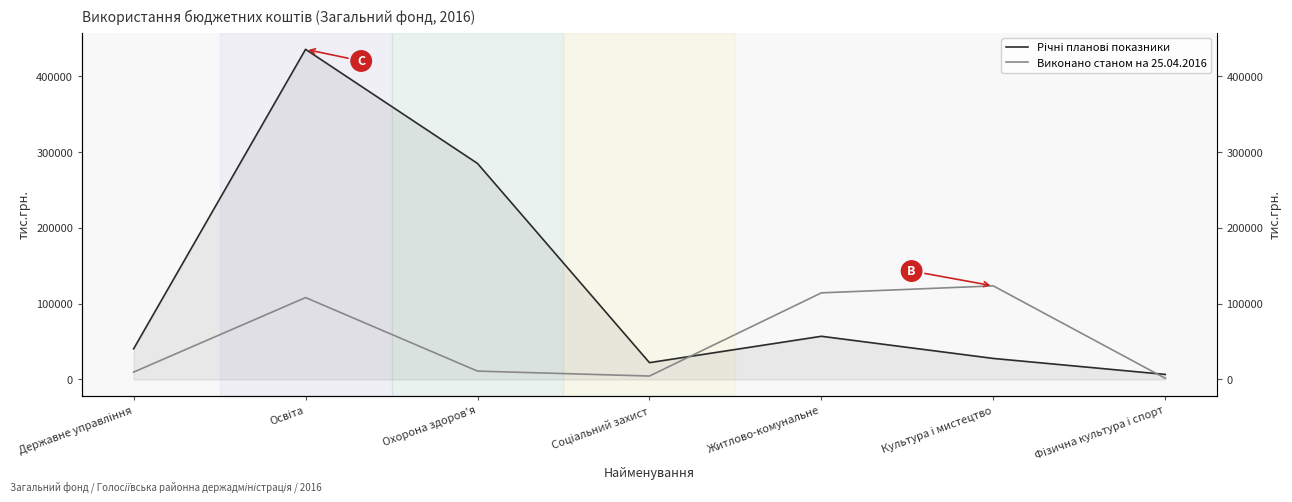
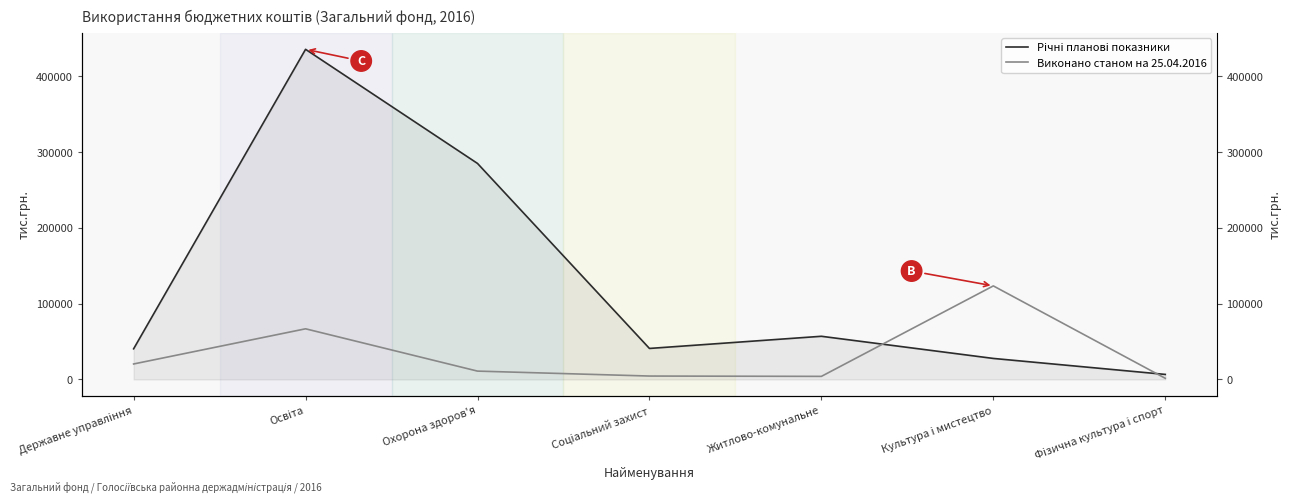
  {
    "Річні планові показники": {
      "Державне управління": 40000,
      "Освіта": 440000,
      "Охорона здоров'я": 280000,
-     "Соціальний захист": 20000,
+     "Соціальний захист": 40000,
      "Житлово-комунальне": 60000,
      "Культура і мистецтво": 30000,
      "Фізична культура і спорт": 10000
    },
    "Виконано станом на 25.04.2016": {
-     "Державне управління": 10000,
-     "Освіта": 110000,
+     "Державне управління": 20000,
+     "Освіта": 70000,
      "Охорона здоров'я": 10000,
      "Соціальний захист": 0,
-     "Житлово-комунальне": 110000,
+     "Житлово-комунальне": 0,
      "Культура і мистецтво": 120000,
      "Фізична культура і спорт": 0
    }
  }
